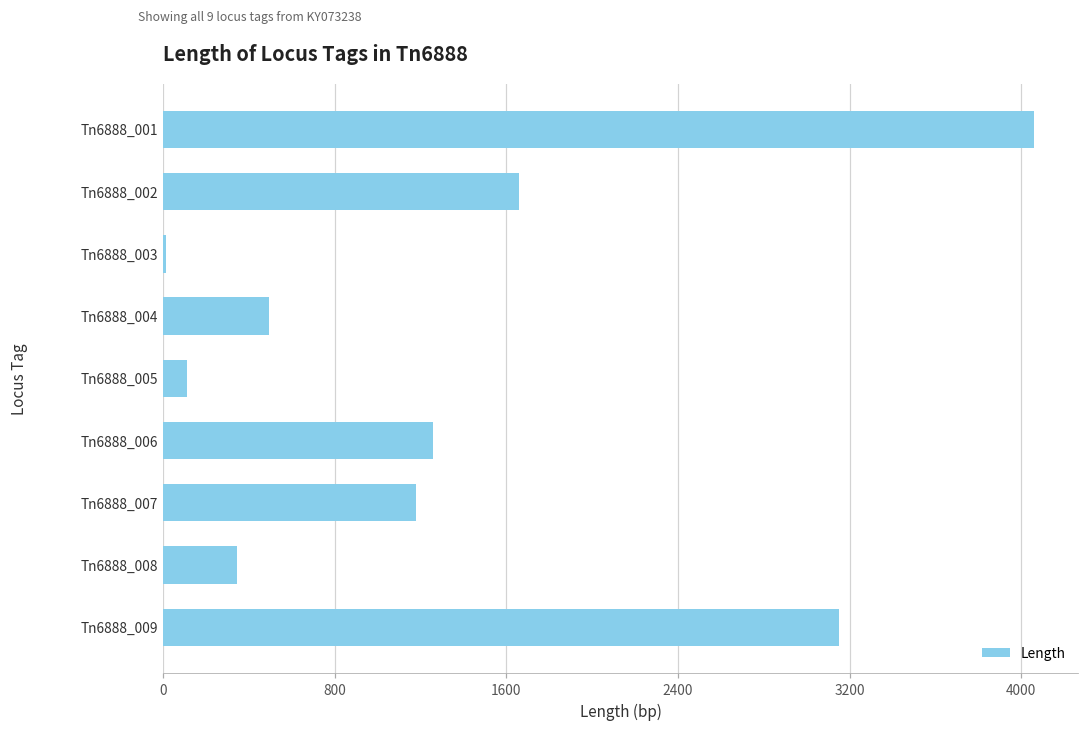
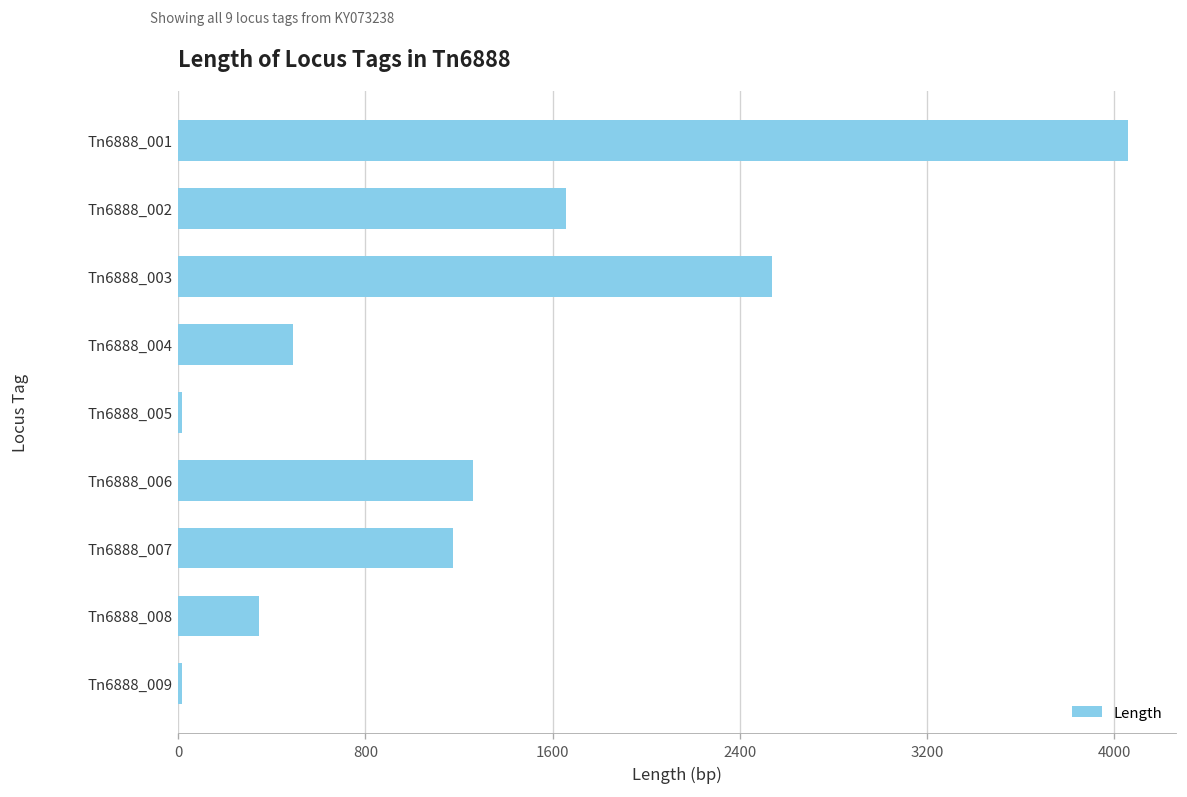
  {
    "Tn6888_001": 4060,
    "Tn6888_002": 1660,
-   "Tn6888_003": 10,
+   "Tn6888_003": 2540,
    "Tn6888_004": 490,
-   "Tn6888_005": 110,
+   "Tn6888_005": 10,
    "Tn6888_006": 1260,
    "Tn6888_007": 1180,
    "Tn6888_008": 350,
-   "Tn6888_009": 3150
+   "Tn6888_009": 10
  }
